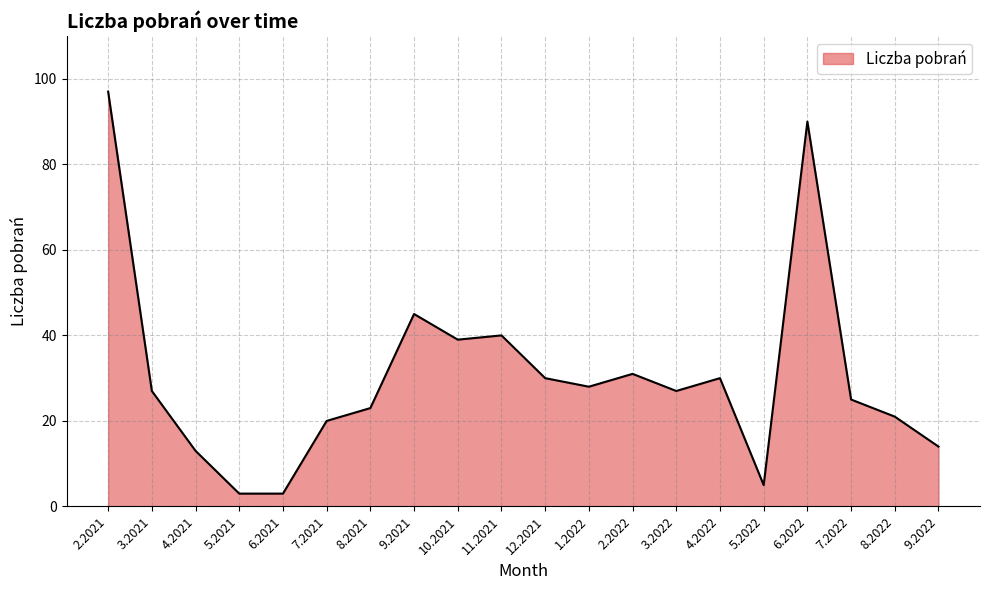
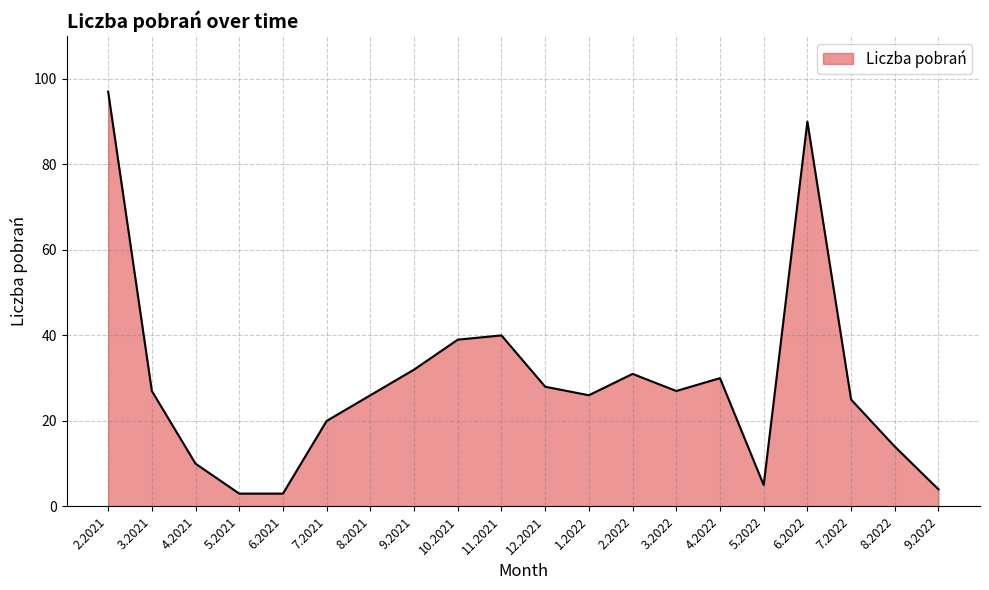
  {
    "2.2021": 97,
    "3.2021": 27,
-   "4.2021": 13,
+   "4.2021": 10,
    "5.2021": 3,
    "6.2021": 3,
    "7.2021": 20,
-   "8.2021": 23,
-   "9.2021": 45,
+   "8.2021": 26,
+   "9.2021": 32,
    "10.2021": 39,
    "11.2021": 40,
-   "12.2021": 30,
-   "1.2022": 28,
+   "12.2021": 28,
+   "1.2022": 26,
    "2.2022": 31,
    "3.2022": 27,
    "4.2022": 30,
    "5.2022": 5,
    "6.2022": 90,
    "7.2022": 25,
-   "8.2022": 21,
-   "9.2022": 14
+   "8.2022": 14,
+   "9.2022": 4
  }
